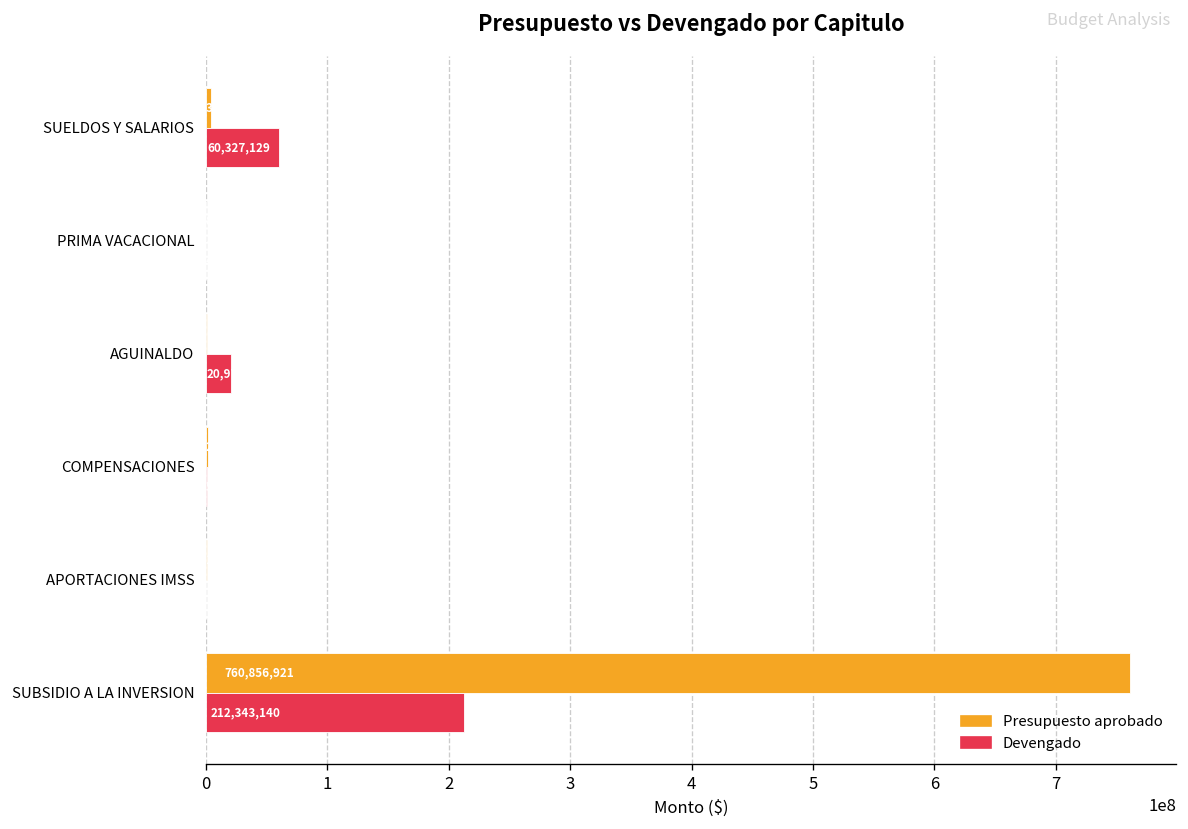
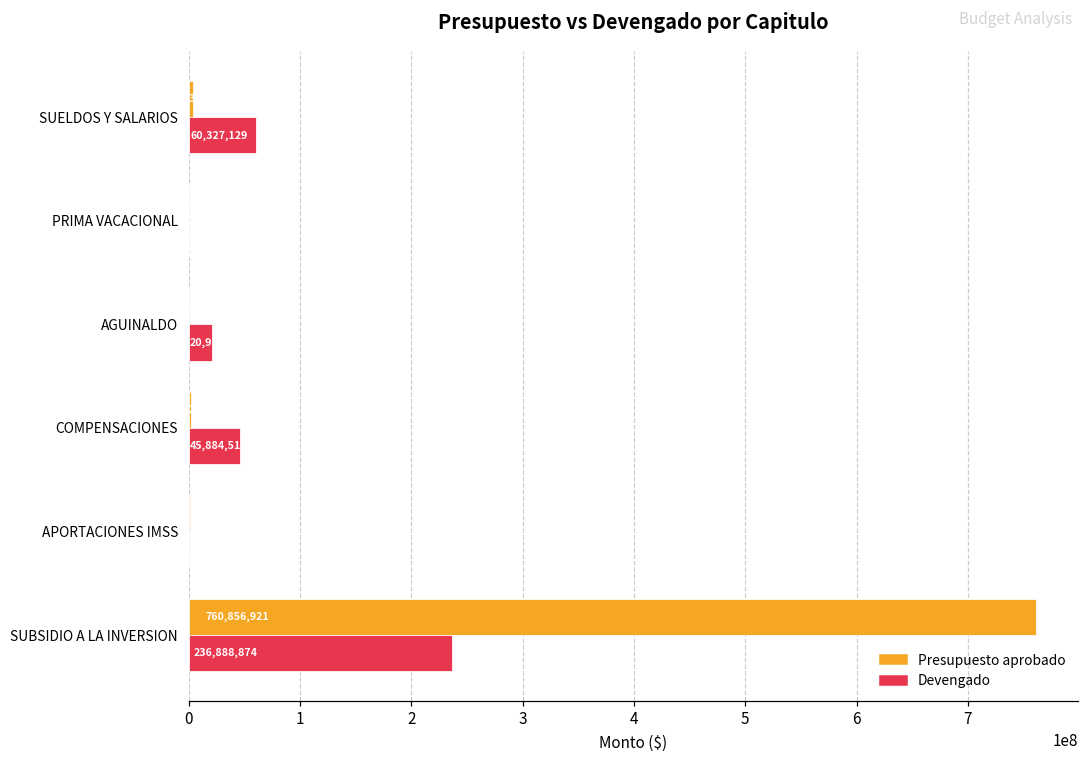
  {
    "Presupuesto aprobado": {
      "SUBSIDIO A LA INVERSION": "760,856,921"
    },
    "Devengado": {
      "SUELDOS Y SALARIOS": "60,327,129",
-     "COMPENSACIONES": "1000000",
-     "SUBSIDIO A LA INVERSION": "212,343,140"
+     "COMPENSACIONES": "46000000",
+     "SUBSIDIO A LA INVERSION": "236,888,874"
    }
  }
